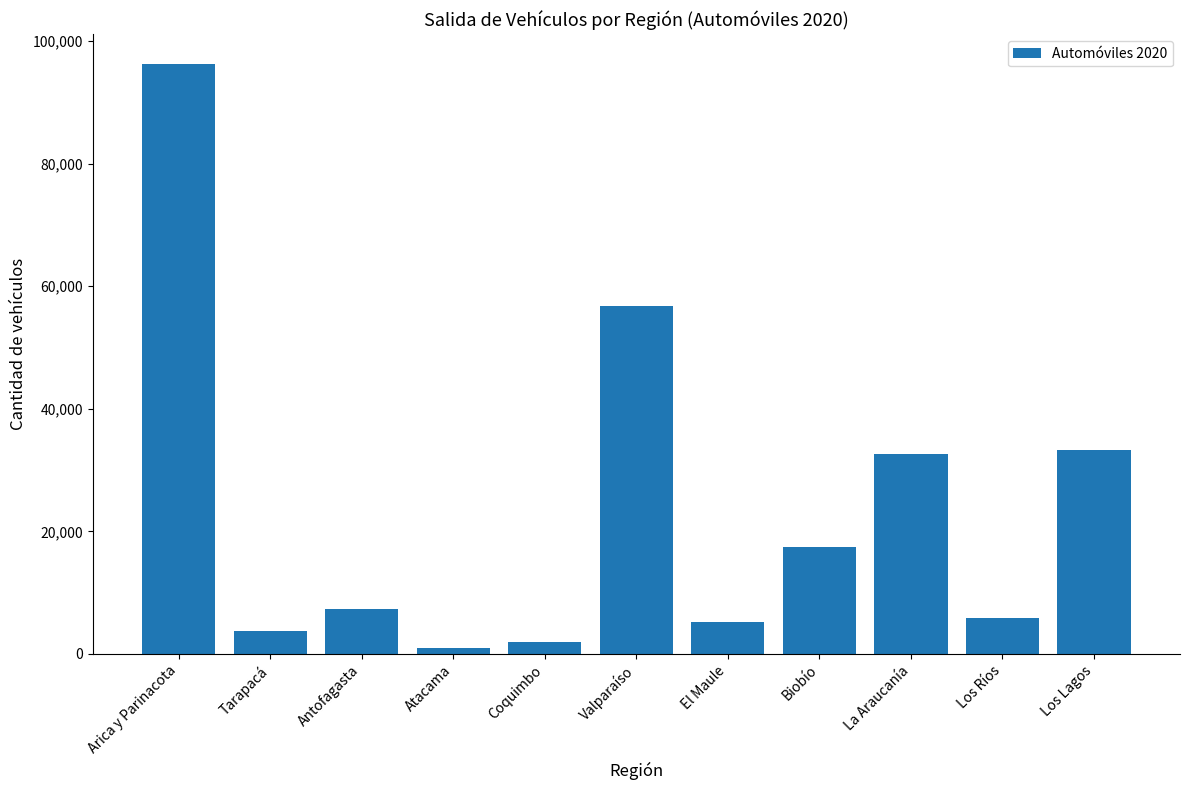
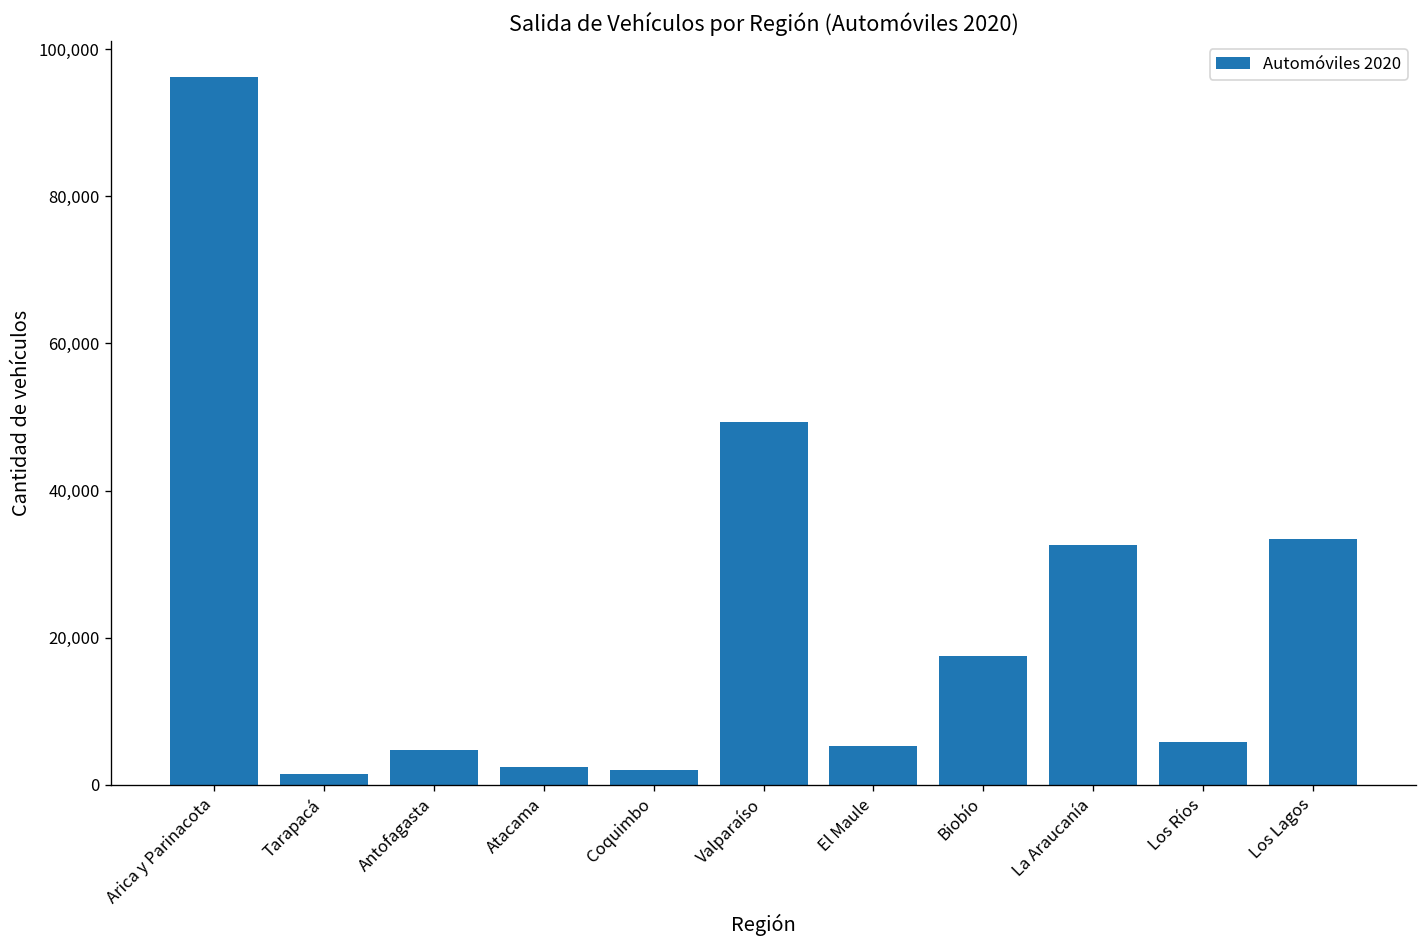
  {
    "Arica y Parinacota": "96,000",
-   "Tarapacá": "4,000",
-   "Antofagasta": "7,000",
-   "Atacama": "1,000",
+   "Tarapacá": "2,000",
+   "Antofagasta": "5,000",
+   "Atacama": "2,000",
    "Coquimbo": "2,000",
-   "Valparaíso": "57,000",
+   "Valparaíso": "49,000",
    "El Maule": "5,000",
    "Biobío": "18,000",
    "La Araucanía": "33,000",
    "Los Ríos": "6,000",
    "Los Lagos": "33,000"
  }
